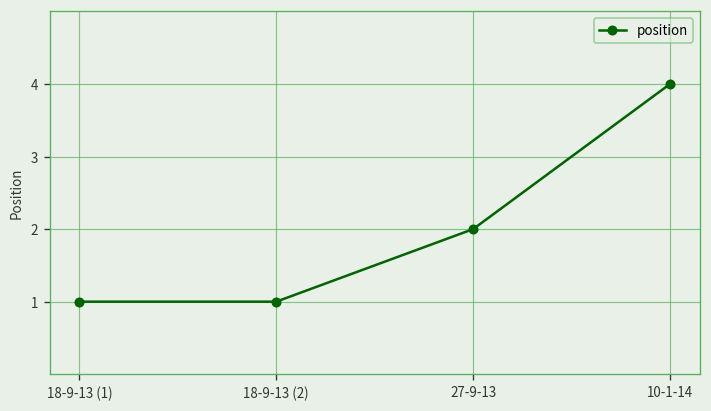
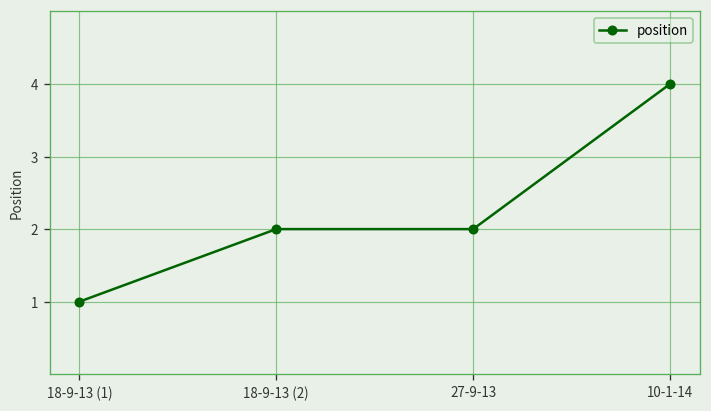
  {
    "18-9-13 (1)": 1,
-   "18-9-13 (2)": 1,
+   "18-9-13 (2)": 2,
    "27-9-13": 2,
    "10-1-14": 4
  }
